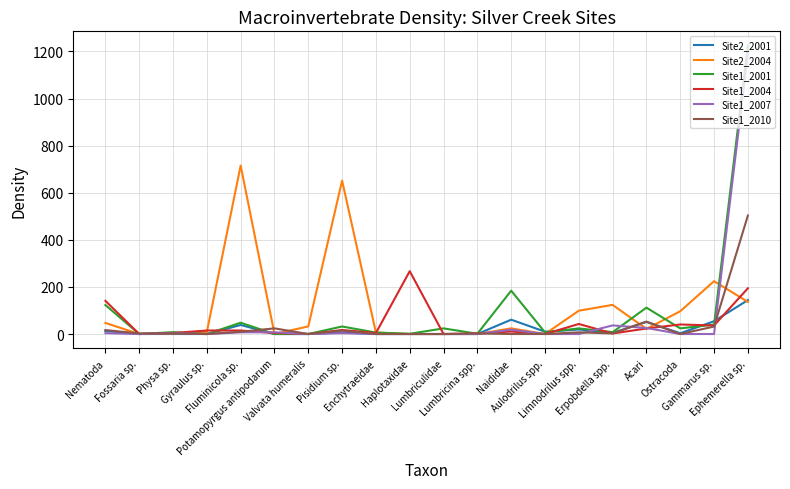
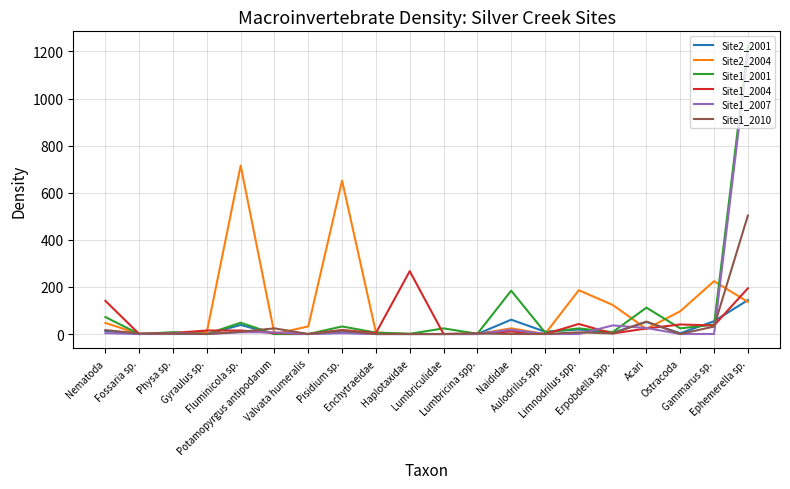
  {
    "Site2_2001": {
      "Naididae": 60,
      "Gammarus sp.": 50
    },
    "Site2_2004": {
      "Nematoda": 50,
      "Fluminicola sp.": 720,
      "Valvata humeralis": 30,
      "Pisidium sp.": 650,
-     "Limnodrilus spp.": 100,
+     "Limnodrilus spp.": 190,
      "Erpobdella spp.": 120,
      "Ostracoda": 100,
      "Gammarus sp.": 220
    },
    "Site1_2001": {
-     "Nematoda": 120,
+     "Nematoda": 70,
      "Pisidium sp.": 30,
      "Lumbriculidae": 20,
      "Naididae": 180,
      "Acari": 110,
      "Ostracoda": 20
    },
    "Site1_2004": {
      "Nematoda": 140,
      "Haplotaxidae": 270,
      "Limnodrilus spp.": 40,
      "Ostracoda": 40,
      "Ephemerella sp.": 190
    },
    "Site1_2007": {
      "Erpobdella spp.": 40,
      "Gammarus sp.": 0
    },
    "Site1_2010": {
      "Potamopyrgus antipodarum": 20,
      "Ephemerella sp.": 500
    }
  }
